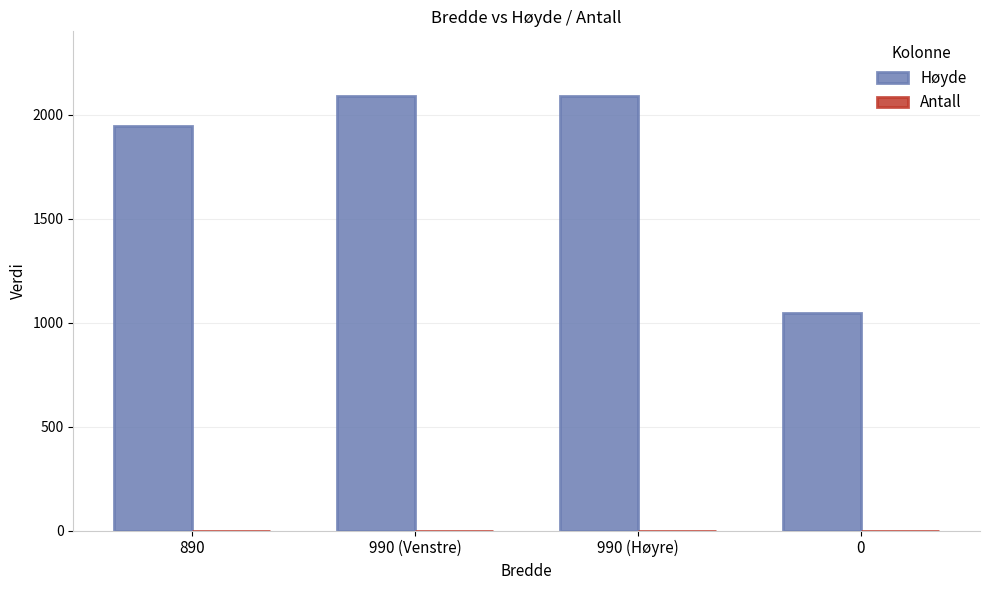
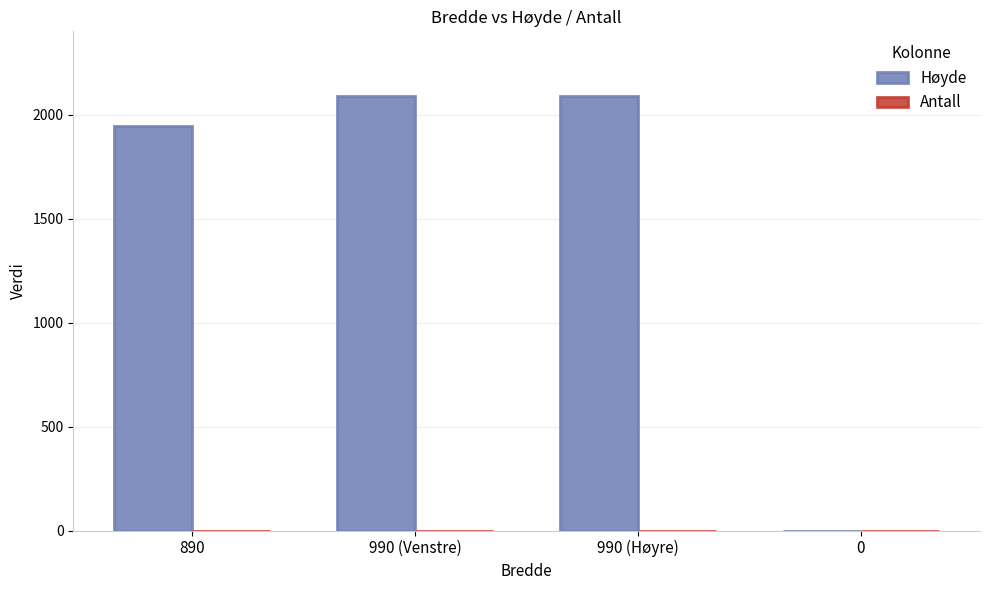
  {
    "Høyde": {
      "890": 1940,
      "990 (Venstre)": 2090,
      "990 (Høyre)": 2090,
-     "0": 1050
+     "0": 0
    },
    "Antall": {
      "890": 0,
      "990 (Venstre)": 0,
      "990 (Høyre)": 0,
      "0": 0
    }
  }
